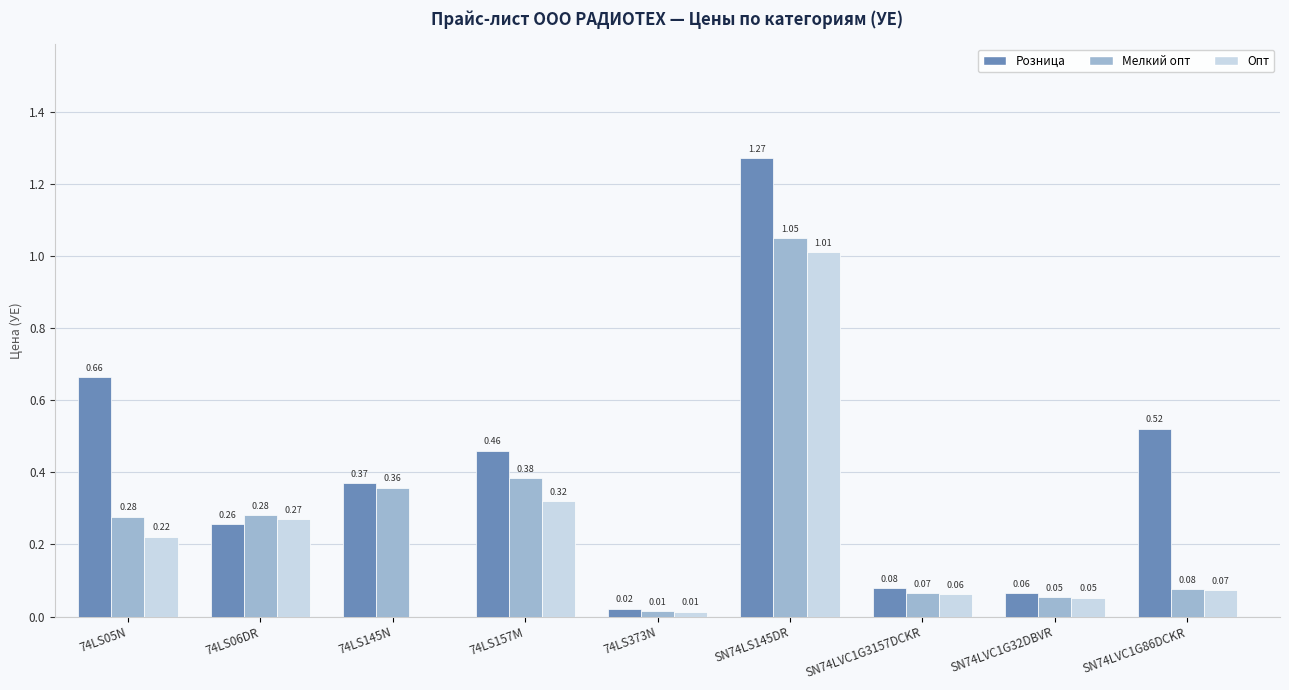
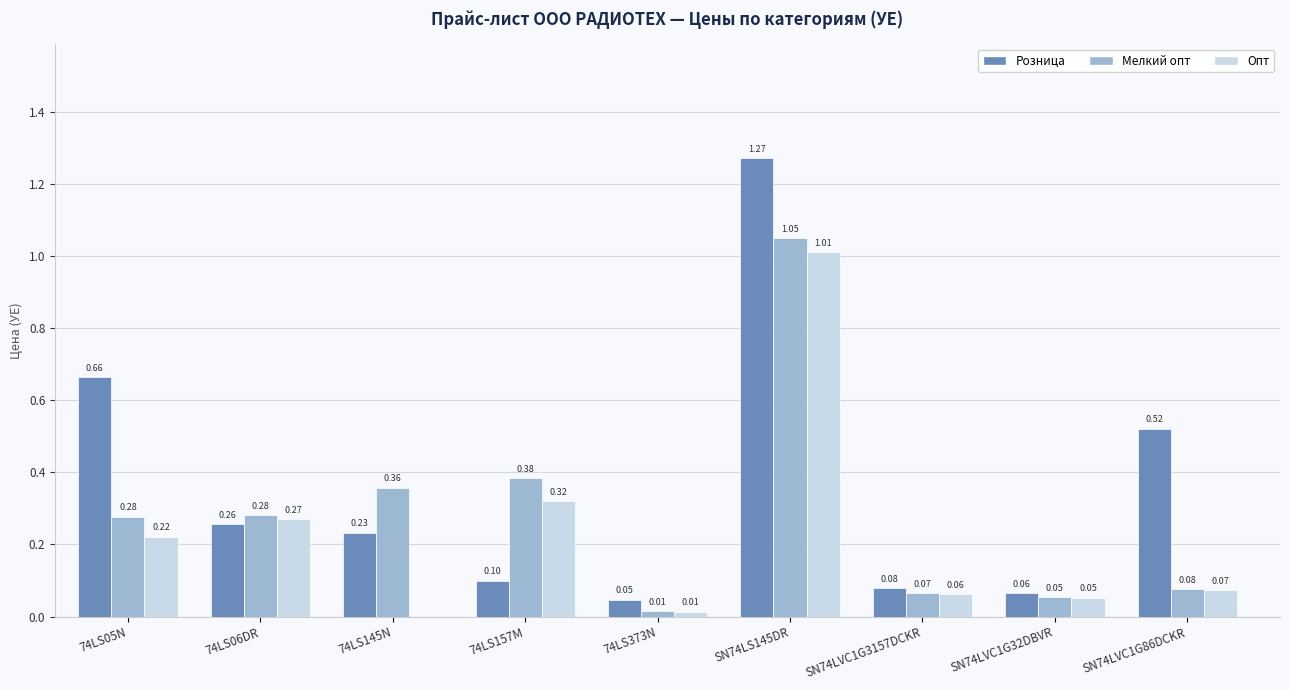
  {
    "Розница": {
      "74LS05N": 0.66,
      "74LS06DR": 0.26,
-     "74LS145N": 0.37,
-     "74LS157M": 0.46,
-     "74LS373N": 0.02,
+     "74LS145N": 0.23,
+     "74LS157M": 0.10,
+     "74LS373N": 0.05,
      "SN74LS145DR": 1.27,
      "SN74LVC1G3157DCKR": 0.08,
      "SN74LVC1G32DBVR": 0.06,
      "SN74LVC1G86DCKR": 0.52
    }
  }
